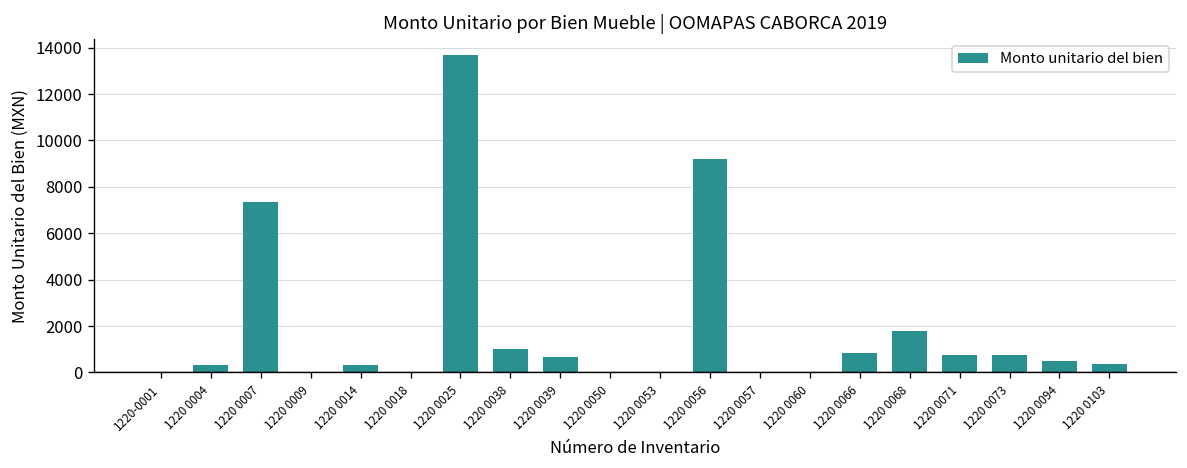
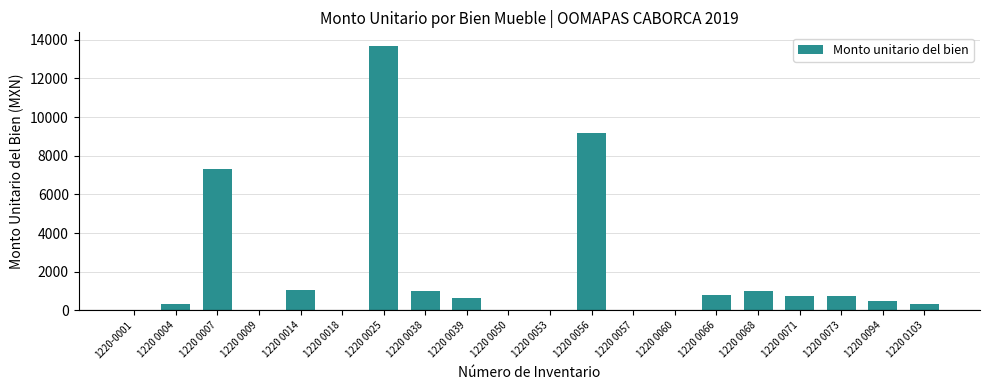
  {
    "1220 0004": 300,
    "1220 0007": 7300,
-   "1220 0014": 300,
+   "1220 0014": 1100,
    "1220 0025": 13700,
    "1220 0038": 1000,
    "1220 0039": 600,
    "1220 0056": 9200,
    "1220 0066": 800,
-   "1220 0068": 1800,
+   "1220 0068": 1000,
    "1220 0071": 700,
    "1220 0073": 800,
    "1220 0094": 500,
    "1220 0103": 400
  }
